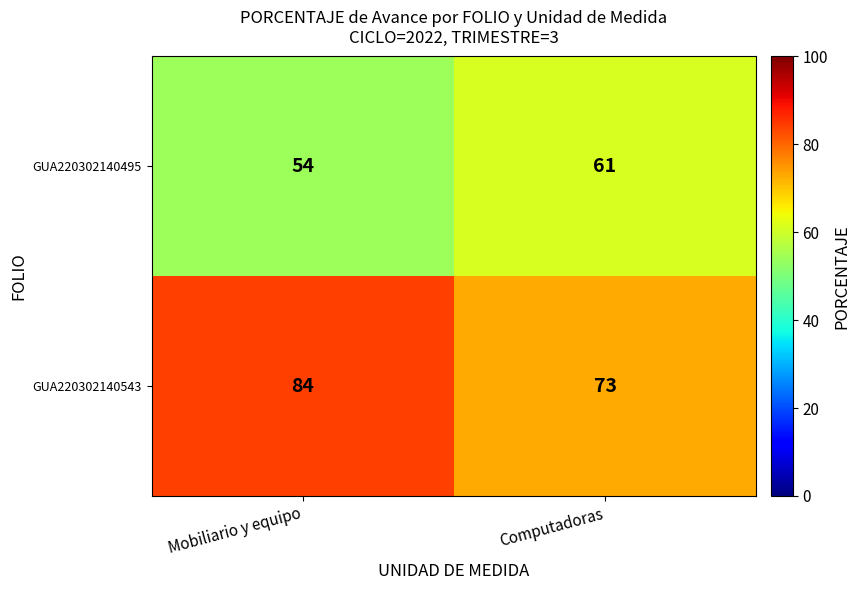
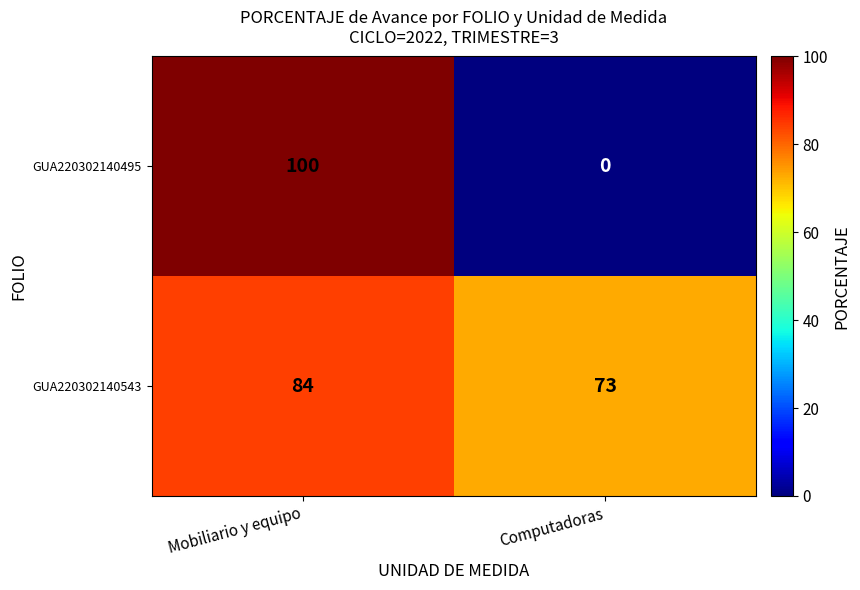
  {
    "GUA220302140495": {
-     "Mobiliario y equipo": 54,
-     "Computadoras": 61
+     "Mobiliario y equipo": 100,
+     "Computadoras": 0
    },
    "GUA220302140543": {
      "Mobiliario y equipo": 84,
      "Computadoras": 73
    }
  }
